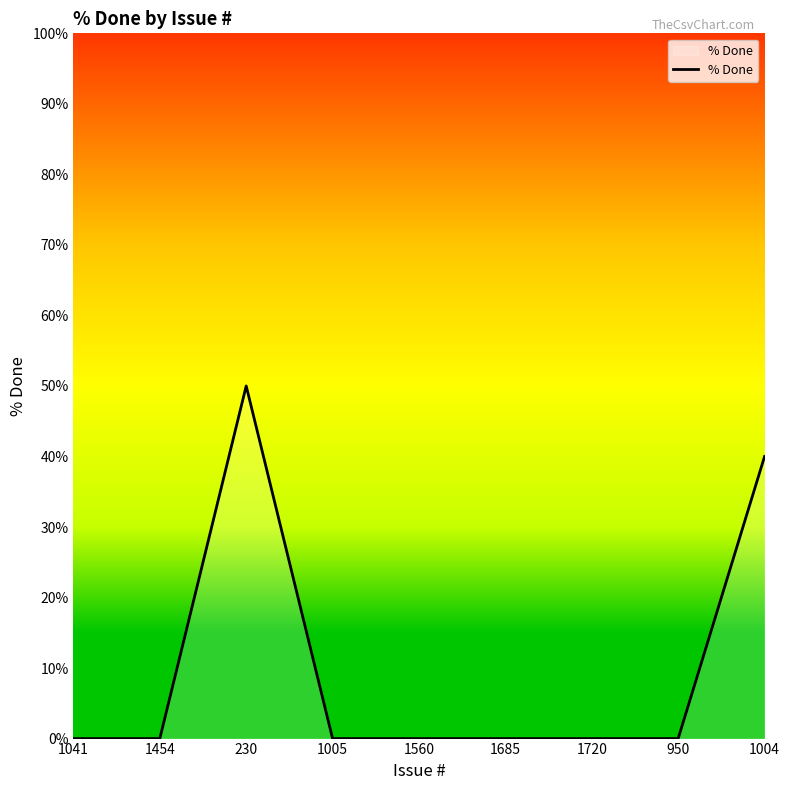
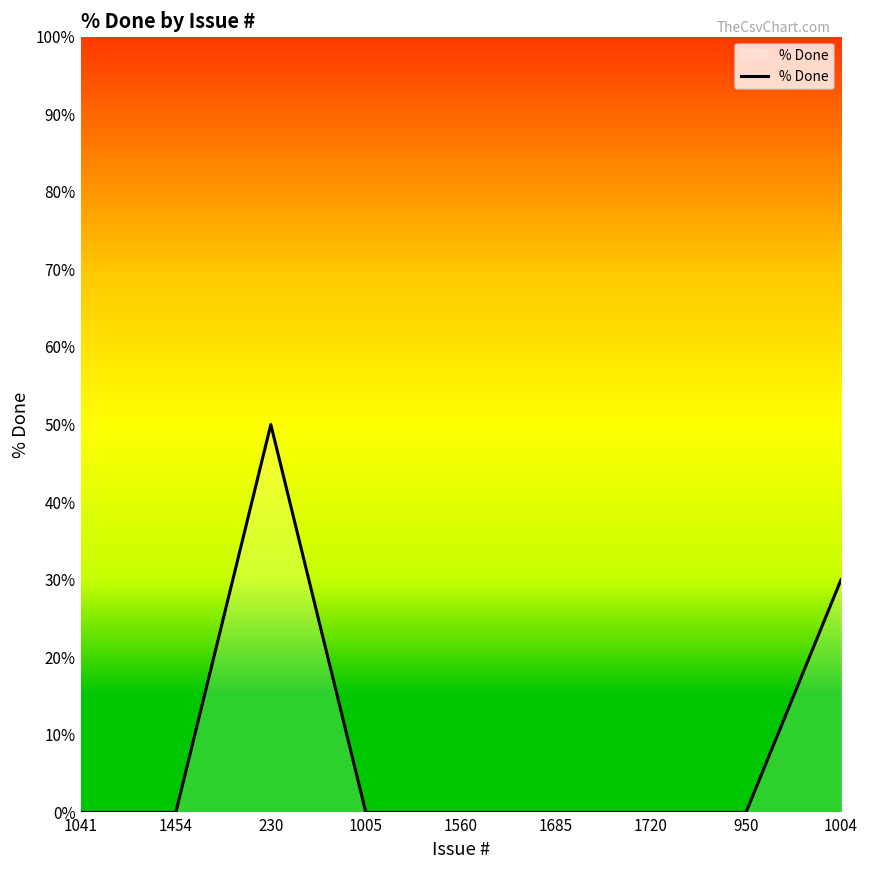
  {
    "1041": "0%",
    "1454": "0%",
    "230": "50%",
    "1005": "0%",
    "1560": "0%",
    "1685": "0%",
    "1720": "0%",
    "950": "0%",
-   "1004": "40%"
+   "1004": "30%"
  }
